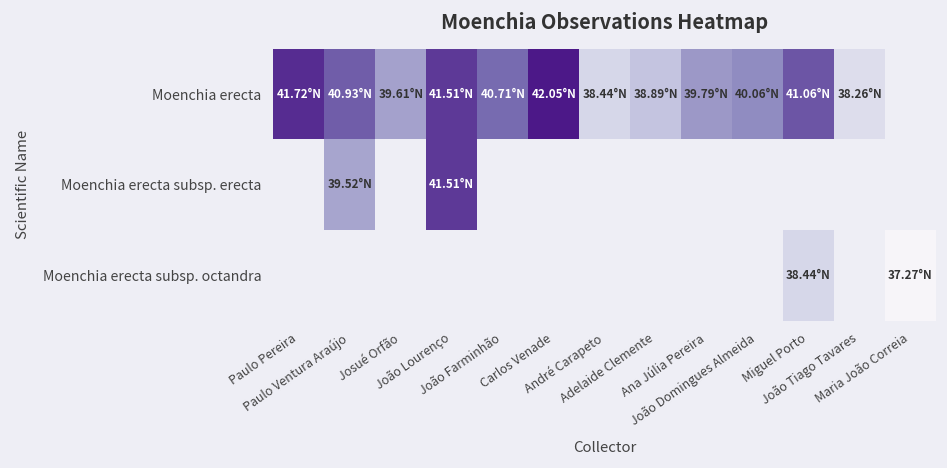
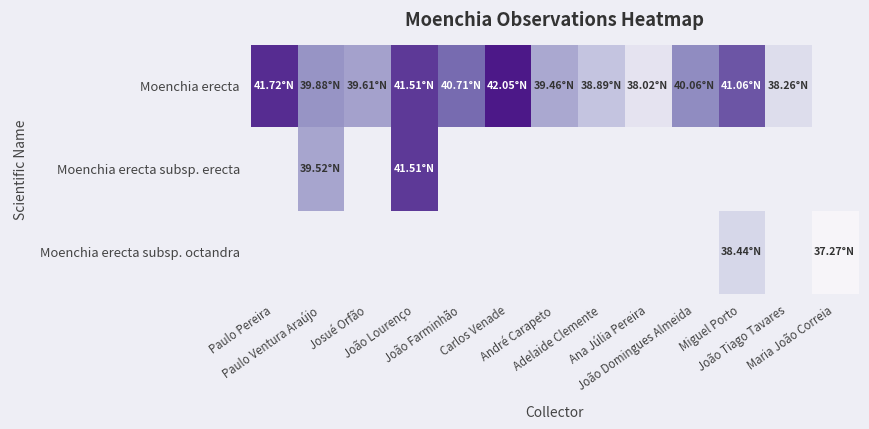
  {
    "Moenchia erecta": {
      "Paulo Pereira": "41.72°N",
-     "Paulo Ventura Araújo": "40.93°N",
+     "Paulo Ventura Araújo": "39.88°N",
      "Josué Orfão": "39.61°N",
      "João Lourenço": "41.51°N",
      "João Farminhão": "40.71°N",
      "Carlos Venade": "42.05°N",
-     "André Carapeto": "38.44°N",
+     "André Carapeto": "39.46°N",
      "Adelaide Clemente": "38.89°N",
-     "Ana Júlia Pereira": "39.79°N",
+     "Ana Júlia Pereira": "38.02°N",
      "João Domingues Almeida": "40.06°N",
      "Miguel Porto": "41.06°N",
      "João Tiago Tavares": "38.26°N"
    },
    "Moenchia erecta subsp. erecta": {
      "Paulo Ventura Araújo": "39.52°N",
      "João Lourenço": "41.51°N"
    },
    "Moenchia erecta subsp. octandra": {
      "Miguel Porto": "38.44°N",
      "Maria João Correia": "37.27°N"
    }
  }
